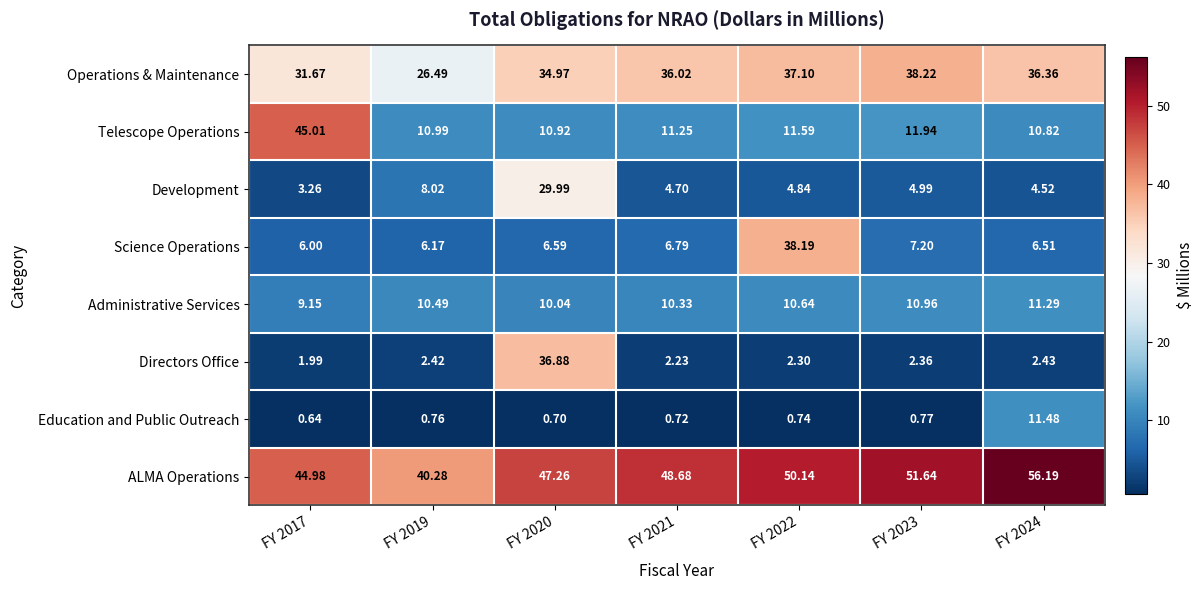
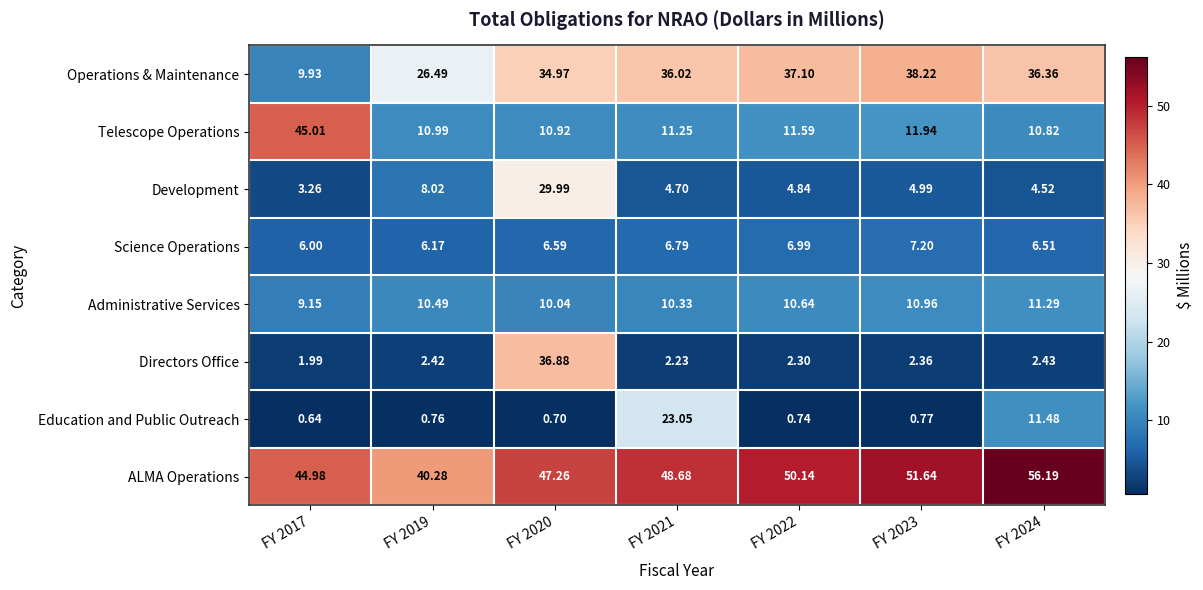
  {
    "Operations & Maintenance": {
-     "FY 2017": 31.67
+     "FY 2017": 9.93
    },
    "Science Operations": {
-     "FY 2022": 38.19
+     "FY 2022": 6.99
    },
    "Education and Public Outreach": {
-     "FY 2021": 0.72
+     "FY 2021": 23.05
    }
  }
